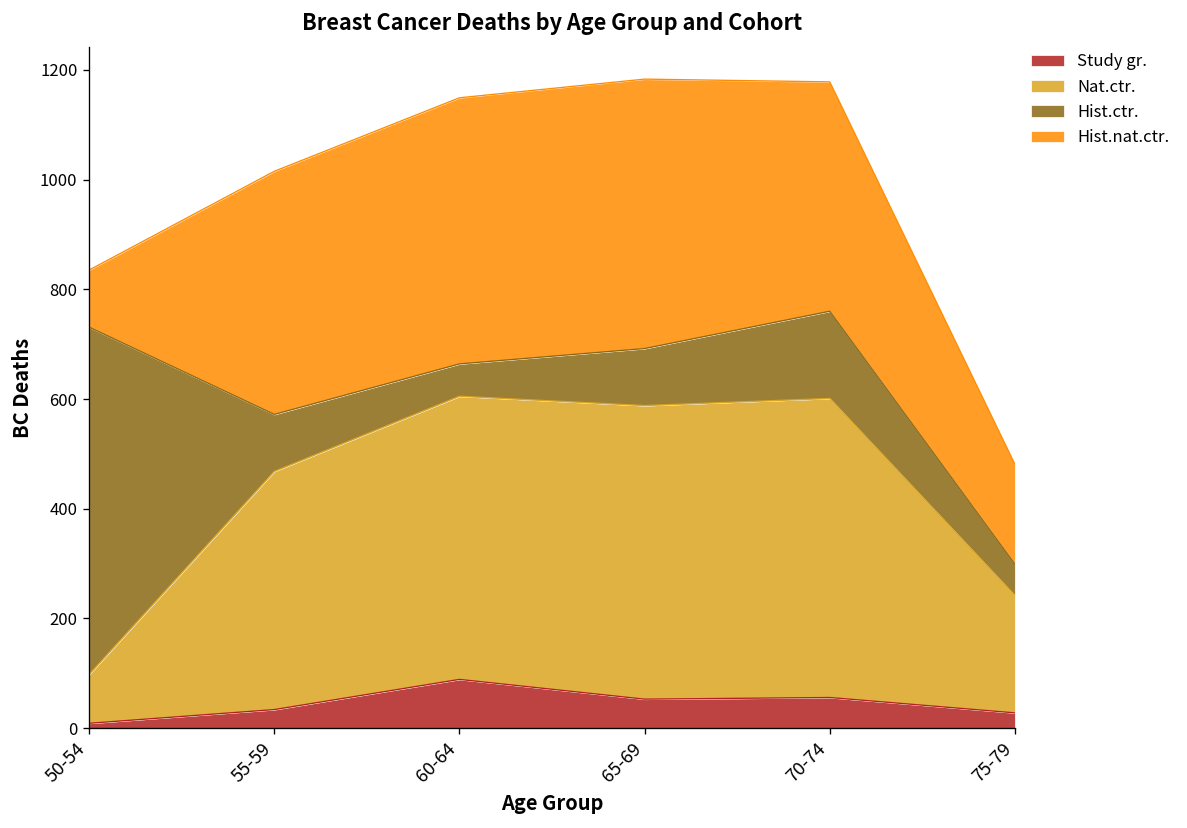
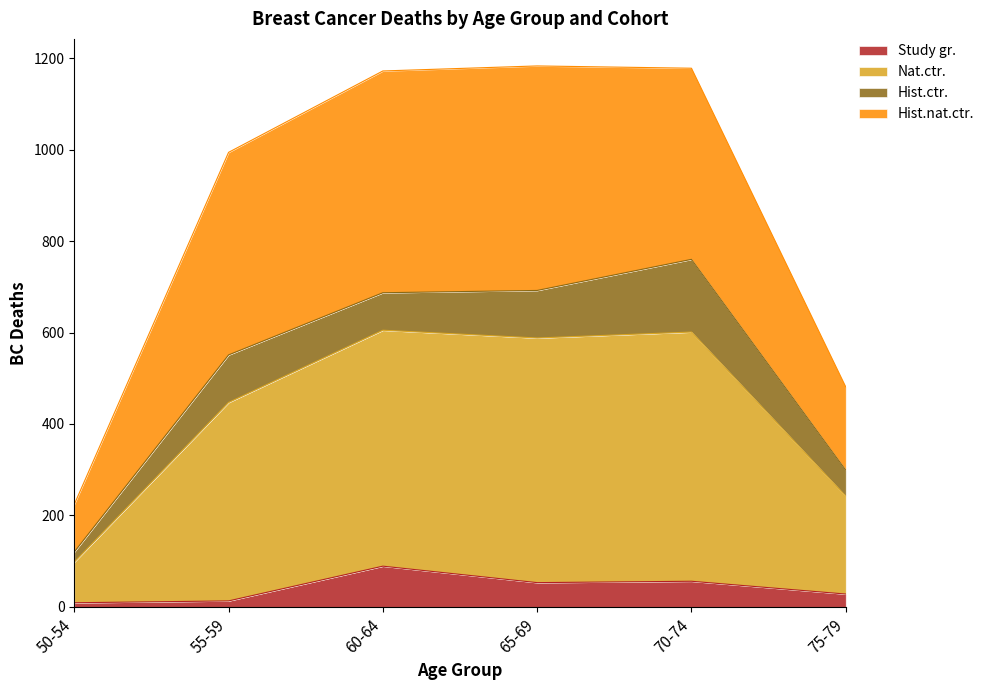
  {
    "Study gr.": {
      "50-54": 10,
-     "55-59": 30,
+     "55-59": 10,
      "60-64": 90,
      "65-69": 50,
      "70-74": 60,
      "75-79": 30
    },
    "Hist.ctr.": {
-     "50-54": 630,
+     "50-54": 20,
      "55-59": 100,
-     "60-64": 60,
+     "60-64": 80,
      "65-69": 100,
      "70-74": 160,
      "75-79": 60
    }
  }
